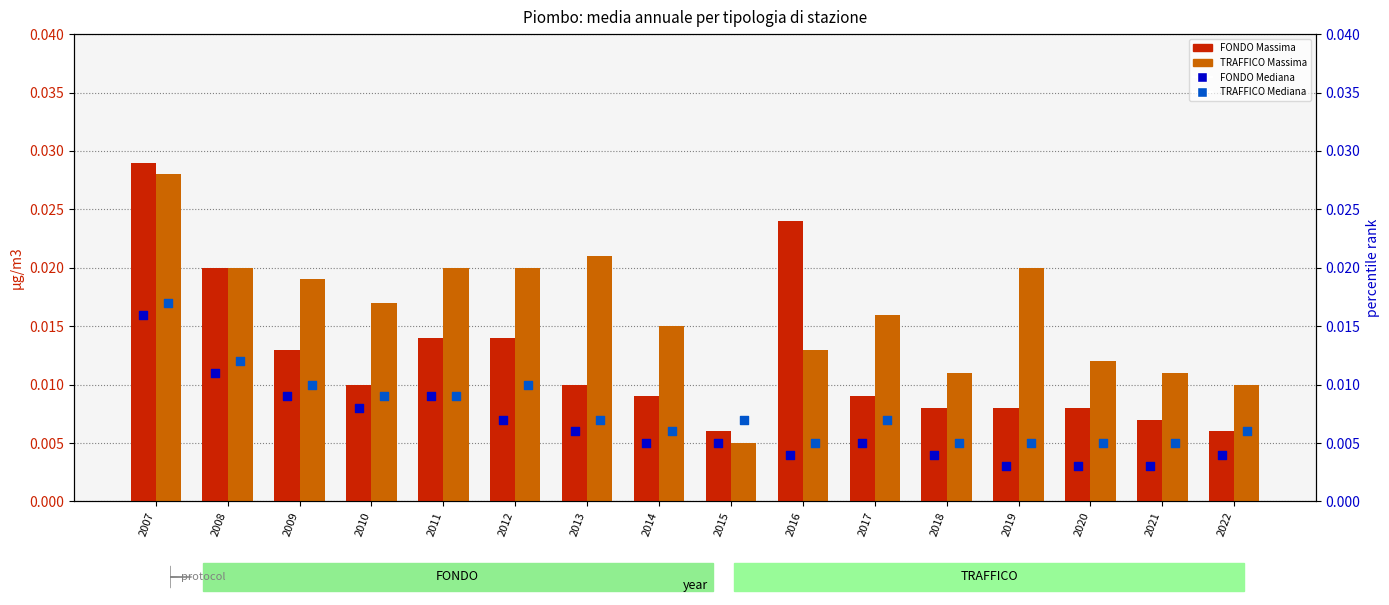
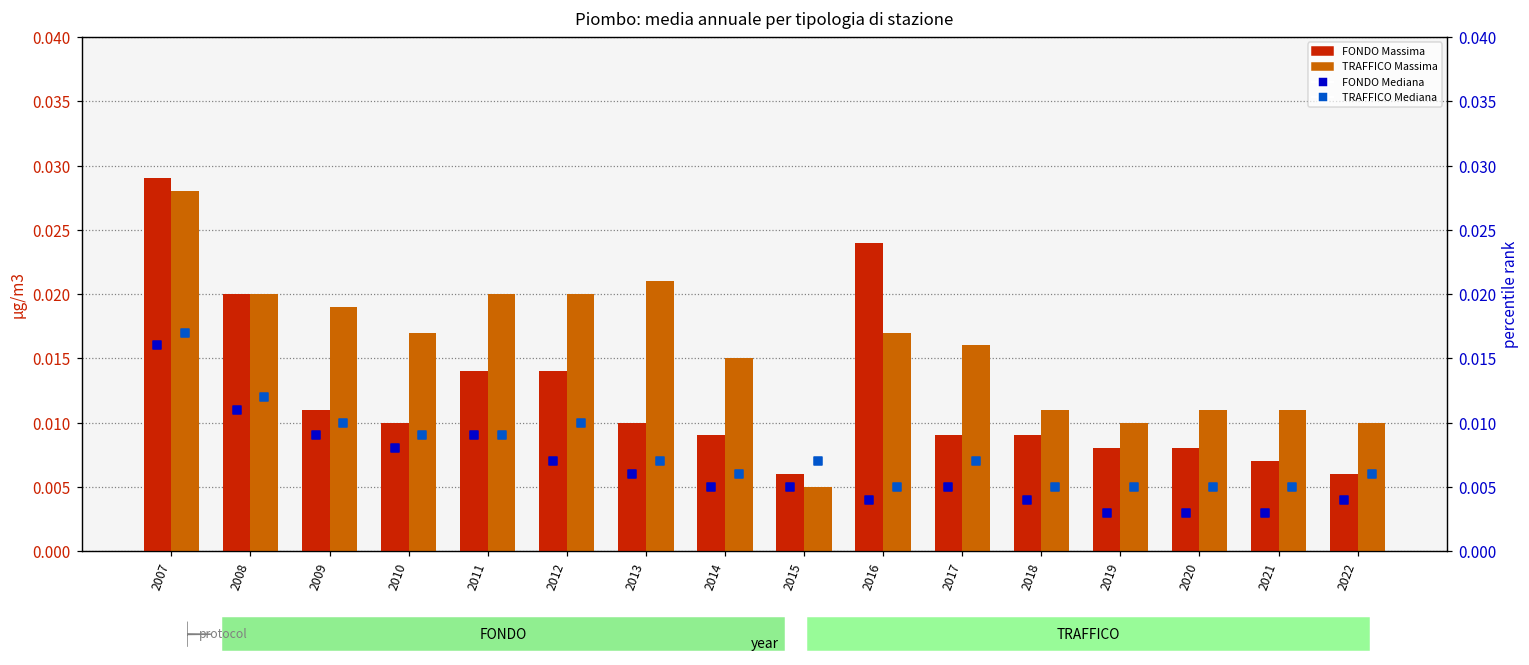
  {
    "FONDO Massima": {
      "2007": 0.029,
      "2008": 0.020,
-     "2009": 0.013,
+     "2009": 0.011,
      "2010": 0.010,
      "2011": 0.014,
      "2012": 0.014,
      "2013": 0.010,
      "2014": 0.009,
      "2015": 0.006,
      "2016": 0.024,
      "2017": 0.009,
-     "2018": 0.008,
+     "2018": 0.009,
      "2019": 0.008,
      "2020": 0.008,
      "2021": 0.007,
      "2022": 0.006
    },
    "TRAFFICO Massima": {
      "2007": 0.028,
      "2008": 0.020,
      "2009": 0.019,
      "2010": 0.017,
      "2011": 0.020,
      "2012": 0.020,
      "2013": 0.021,
      "2014": 0.015,
      "2015": 0.005,
-     "2016": 0.013,
+     "2016": 0.017,
      "2017": 0.016,
      "2018": 0.011,
-     "2019": 0.02,
-     "2020": 0.012,
+     "2019": 0.01,
+     "2020": 0.011,
      "2021": 0.011,
      "2022": 0.010
    }
  }
